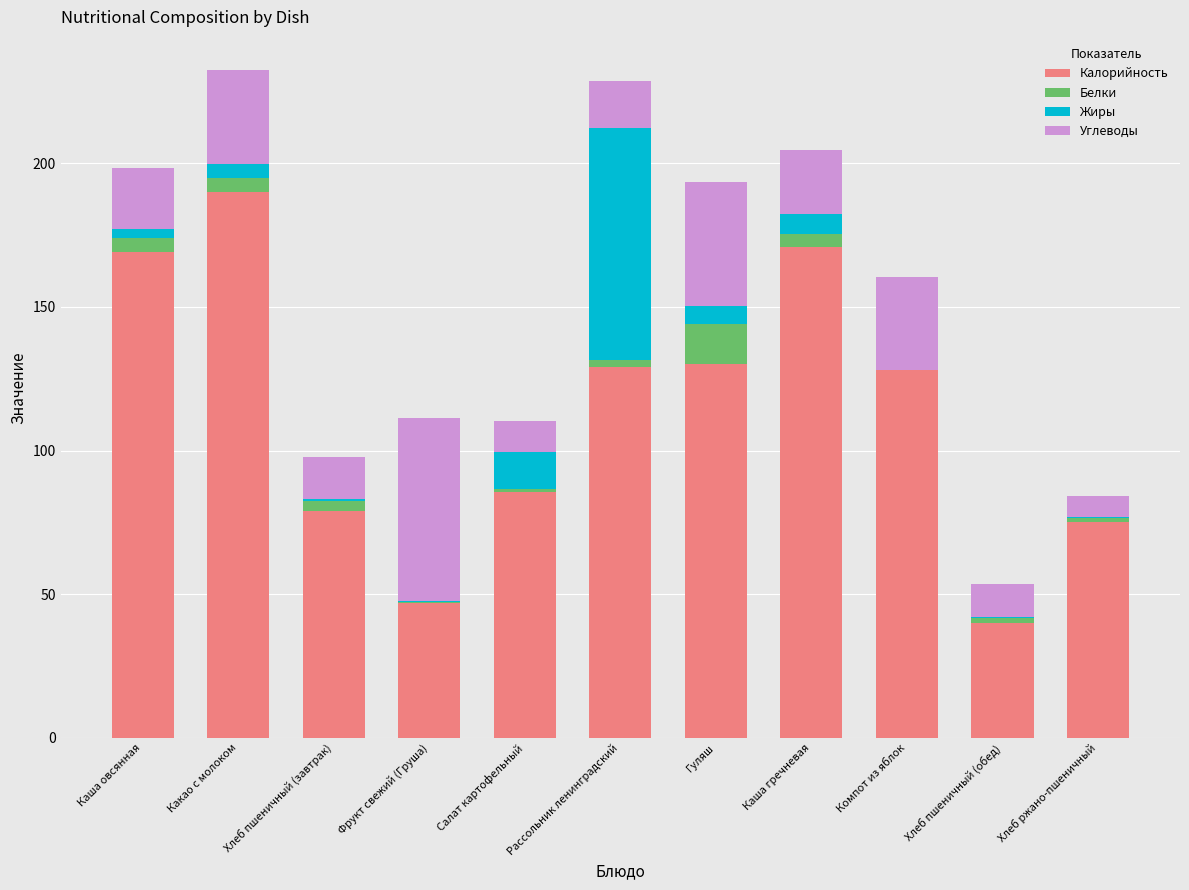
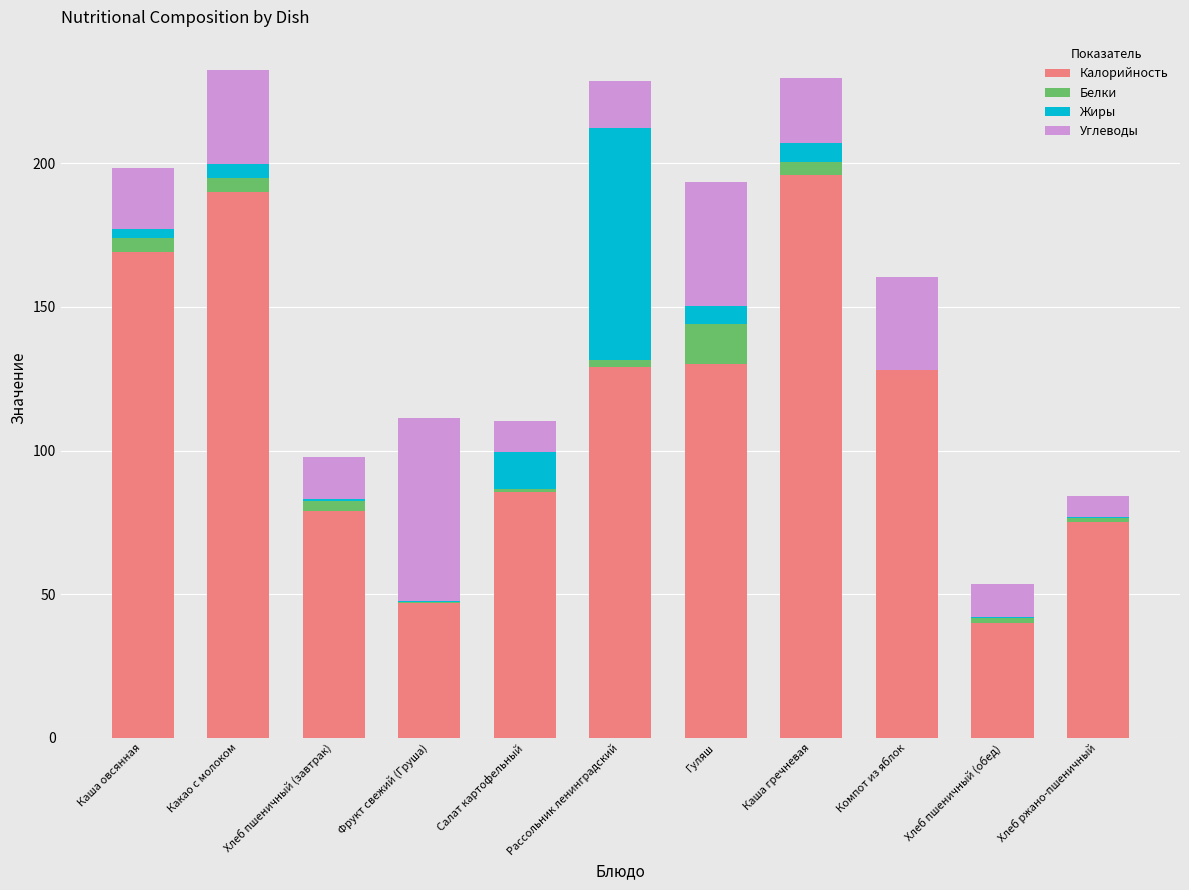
  {
    "Калорийность": {
      "Каша овсянная": 169,
      "Какао с молоком": 190,
      "Хлеб пшеничный (завтрак)": 79,
      "Фрукт свежий (Груша)": 47,
      "Салат картофельный": 86,
      "Рассольник ленинградский": 129,
      "Гуляш": 130,
-     "Каша гречневая": 171,
+     "Каша гречневая": 196,
      "Компот из яблок": 128,
      "Хлеб пшеничный (обед)": 40,
      "Хлеб ржано-пшеничный": 75
    },
    "Белки": {
      "Каша овсянная": 5,
      "Какао с молоком": 5,
      "Хлеб пшеничный (завтрак)": 3,
      "Салат картофельный": 1,
      "Рассольник ленинградский": 3,
      "Гуляш": 14,
      "Каша гречневая": 5,
      "Хлеб пшеничный (обед)": 2,
      "Хлеб ржано-пшеничный": 2
    },
    "Жиры": {
      "Каша овсянная": 3,
      "Какао с молоком": 5,
      "Салат картофельный": 13,
      "Рассольник ленинградский": 81,
      "Гуляш": 7,
      "Каша гречневая": 7,
      "Компот из яблок": 0
    },
    "Углеводы": {
      "Каша овсянная": 21,
      "Какао с молоком": 33,
      "Хлеб пшеничный (завтрак)": 15,
      "Фрукт свежий (Груша)": 64,
      "Салат картофельный": 11,
      "Рассольник ленинградский": 16,
      "Гуляш": 43,
      "Каша гречневая": 22,
      "Компот из яблок": 32,
      "Хлеб пшеничный (обед)": 11,
      "Хлеб ржано-пшеничный": 7
    }
  }
